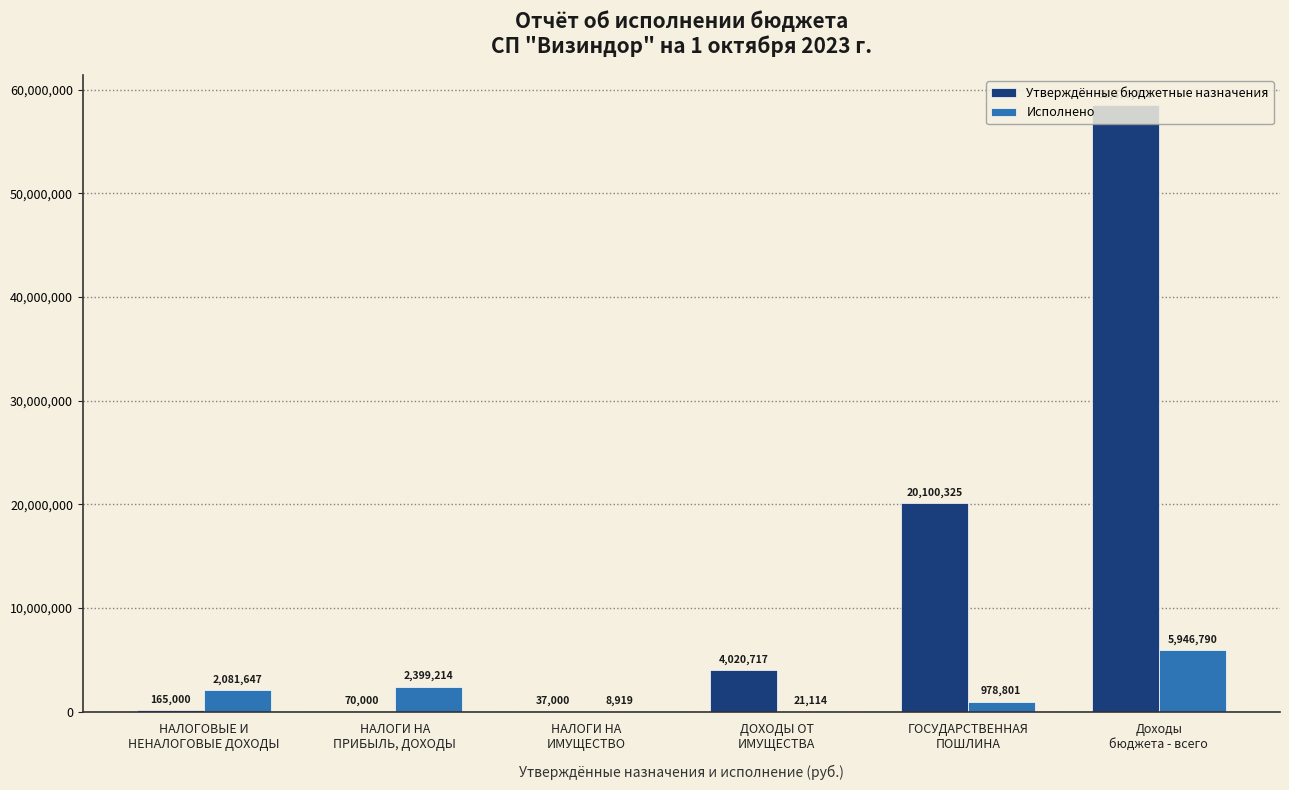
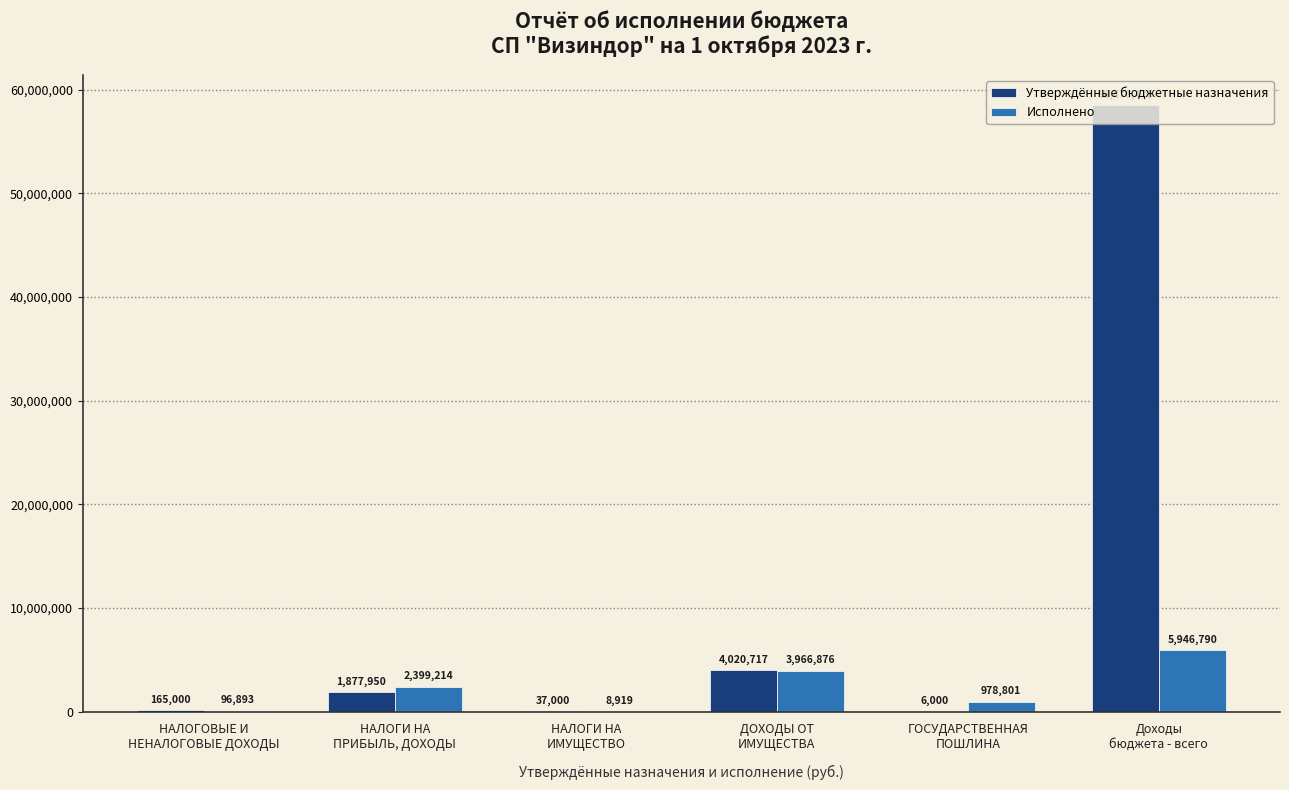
  {
    "Утверждённые бюджетные назначения": {
      "НАЛОГОВЫЕ И НЕНАЛОГОВЫЕ ДОХОДЫ": "165,000",
-     "НАЛОГИ НА ПРИБЫЛЬ, ДОХОДЫ": "70,000",
+     "НАЛОГИ НА ПРИБЫЛЬ, ДОХОДЫ": "1,877,950",
      "НАЛОГИ НА ИМУЩЕСТВО": "37,000",
      "ДОХОДЫ ОТ ИМУЩЕСТВА": "4,020,717",
-     "ГОСУДАРСТВЕННАЯ ПОШЛИНА": "20,100,325"
+     "ГОСУДАРСТВЕННАЯ ПОШЛИНА": "6,000"
    },
    "Исполнено": {
-     "НАЛОГОВЫЕ И НЕНАЛОГОВЫЕ ДОХОДЫ": "2,081,647",
+     "НАЛОГОВЫЕ И НЕНАЛОГОВЫЕ ДОХОДЫ": "96,893",
      "НАЛОГИ НА ПРИБЫЛЬ, ДОХОДЫ": "2,399,214",
      "НАЛОГИ НА ИМУЩЕСТВО": "8,919",
-     "ДОХОДЫ ОТ ИМУЩЕСТВА": "21,114",
+     "ДОХОДЫ ОТ ИМУЩЕСТВА": "3,966,876",
      "ГОСУДАРСТВЕННАЯ ПОШЛИНА": "978,801",
      "Доходы бюджета - всего": "5,946,790"
    }
  }
